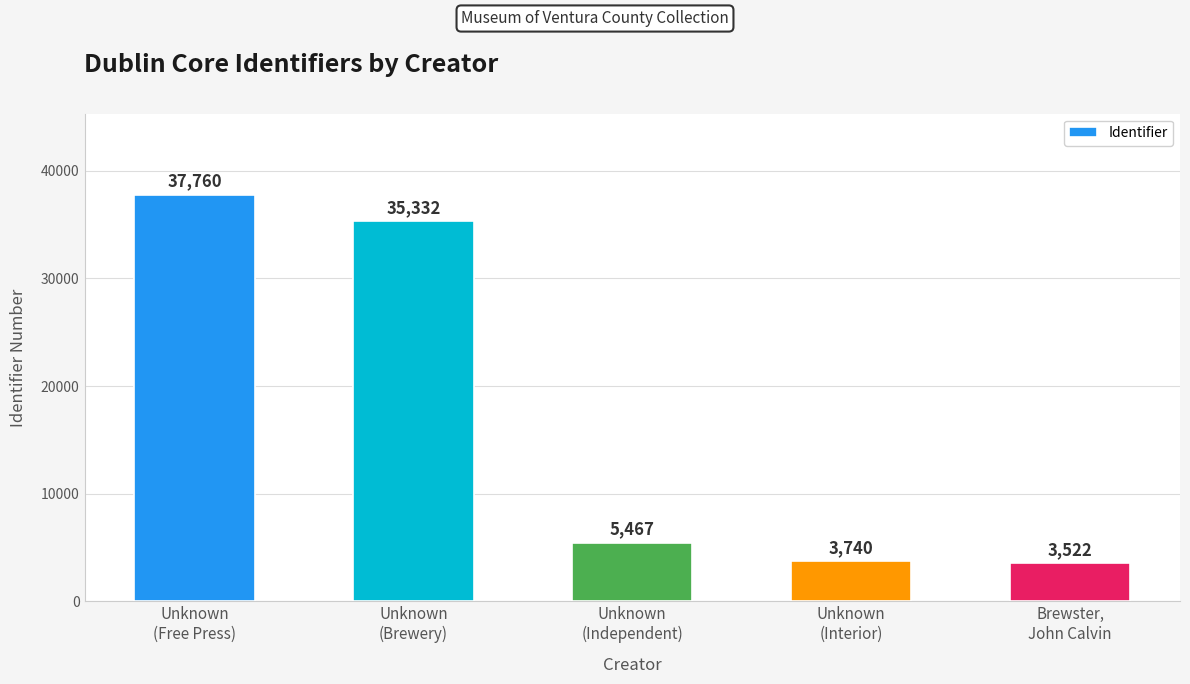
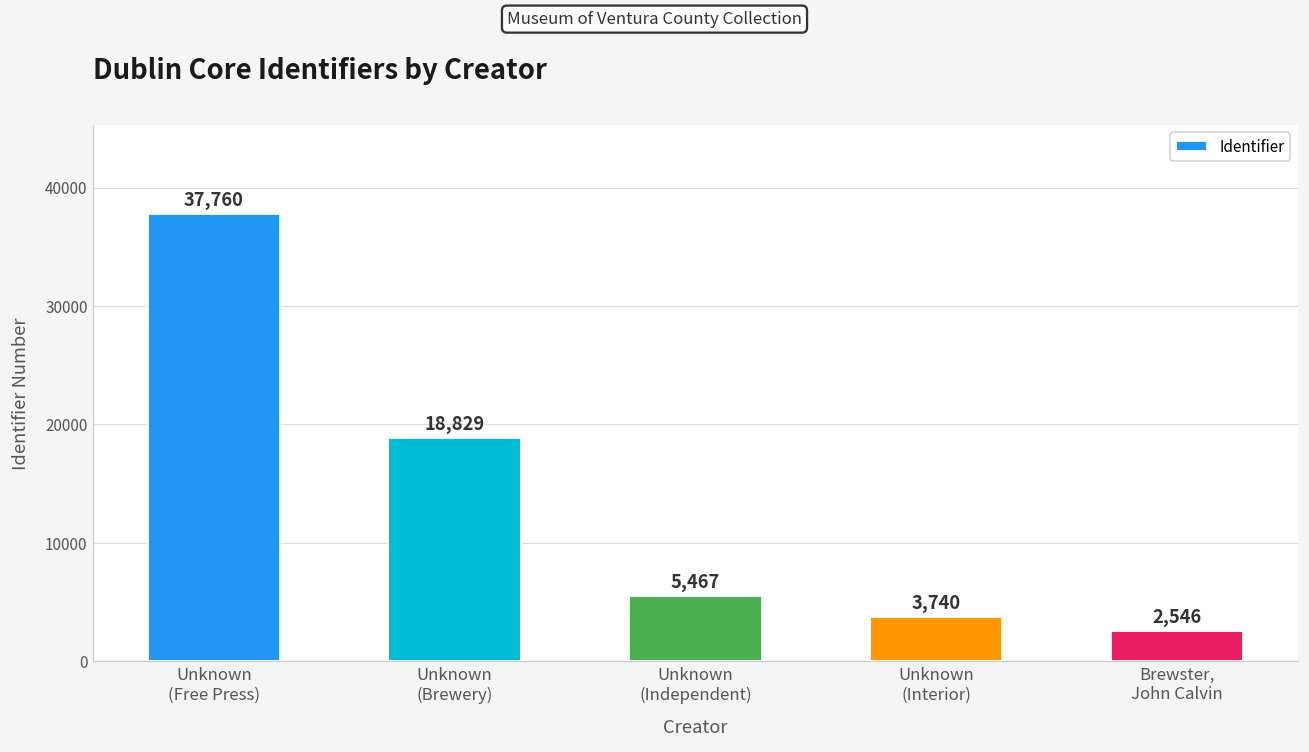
  {
    "Unknown (Free Press)": "37,760",
-   "Unknown (Brewery)": "35,332",
+   "Unknown (Brewery)": "18,829",
    "Unknown (Independent)": "5,467",
    "Unknown (Interior)": "3,740",
-   "Brewster, John Calvin": "3,522"
+   "Brewster, John Calvin": "2,546"
  }
